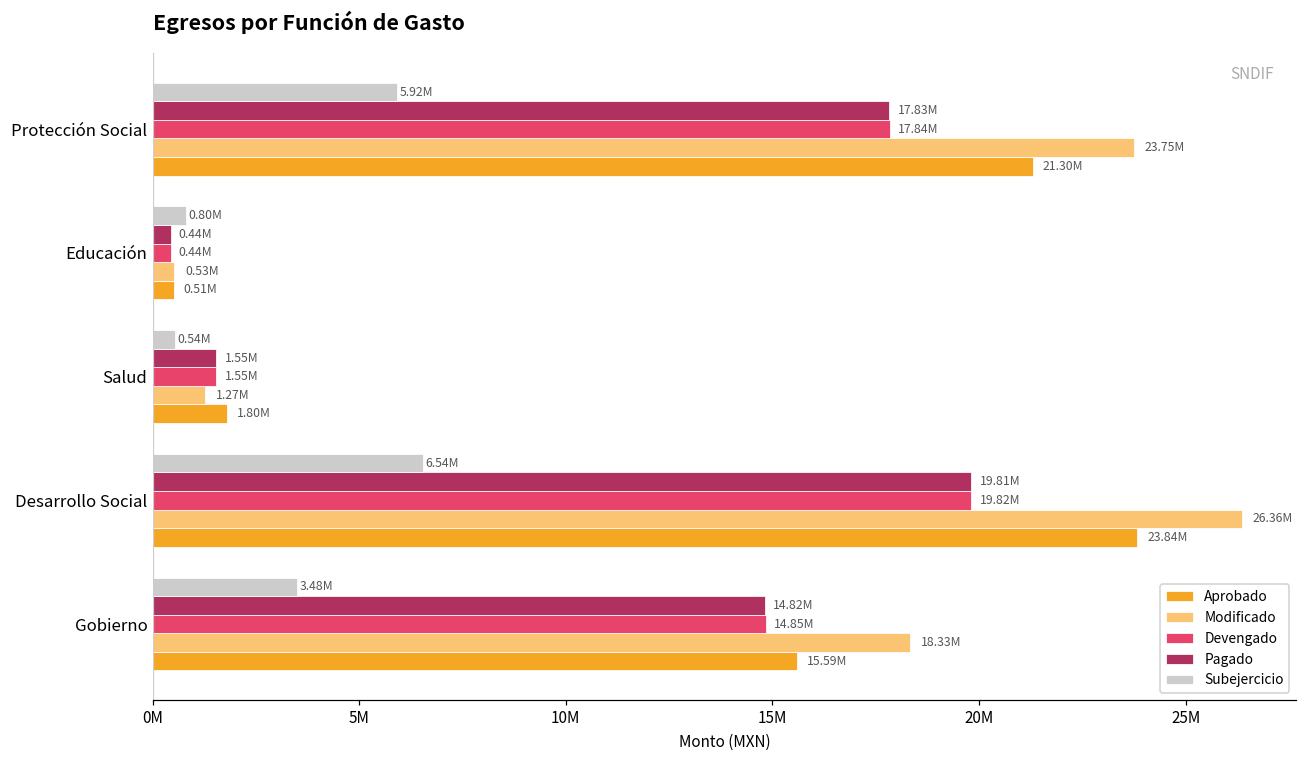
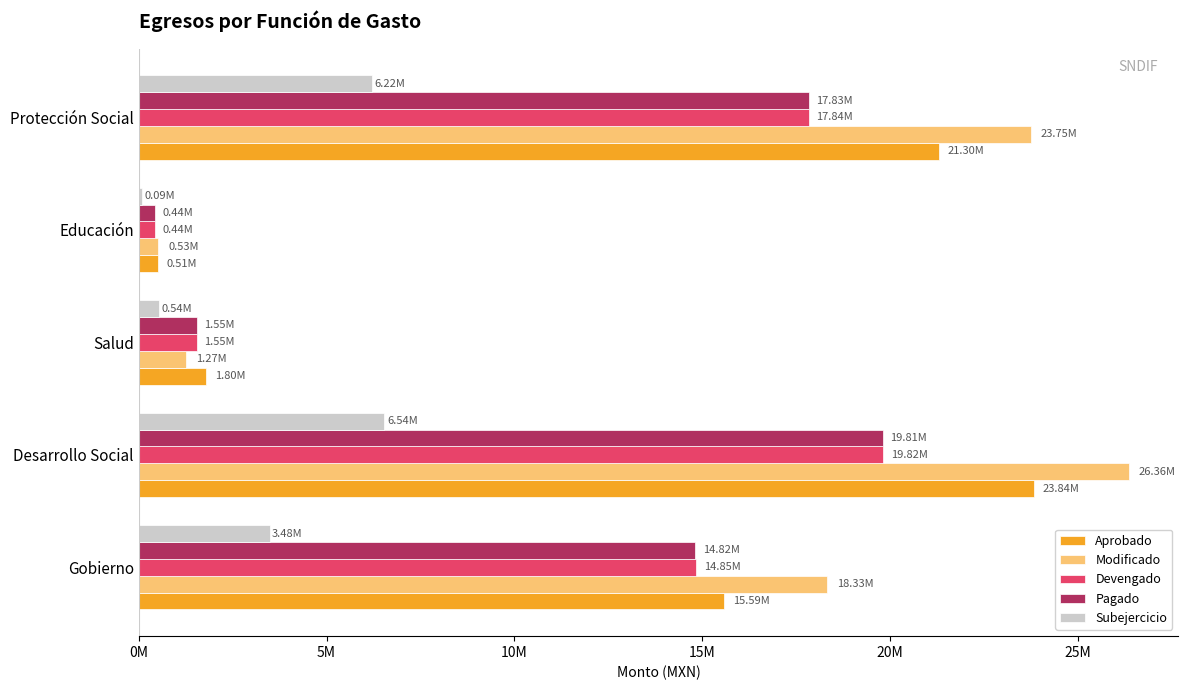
  {
    "Aprobado": {
      "Protección Social": "21.30M",
      "Educación": "0.51M",
      "Salud": "1.80M",
      "Desarrollo Social": "23.84M",
      "Gobierno": "15.59M"
    },
    "Modificado": {
      "Protección Social": "23.75M",
      "Educación": "0.53M",
      "Salud": "1.27M",
      "Desarrollo Social": "26.36M",
      "Gobierno": "18.33M"
    },
    "Subejercicio": {
-     "Protección Social": "5.92M",
-     "Educación": "0.80M",
+     "Protección Social": "6.22M",
+     "Educación": "0.09M",
      "Salud": "0.54M",
      "Desarrollo Social": "6.54M",
      "Gobierno": "3.48M"
    }
  }
